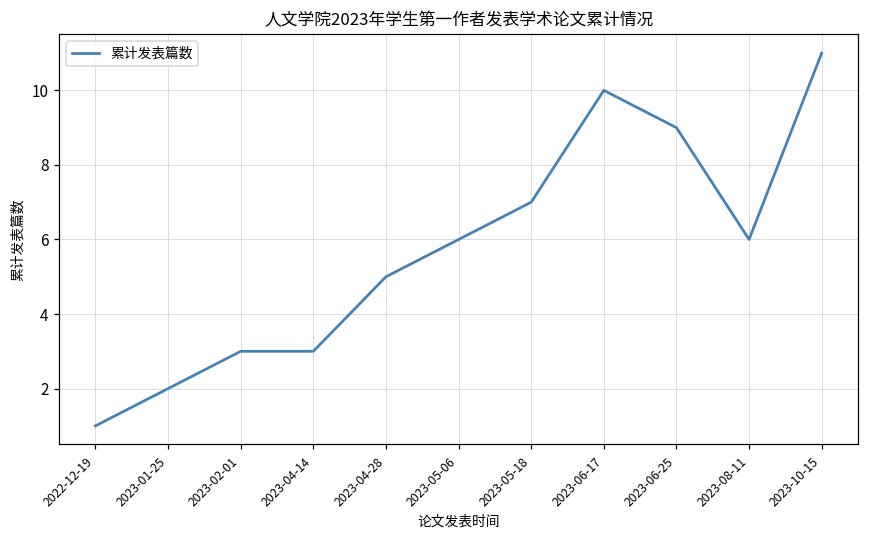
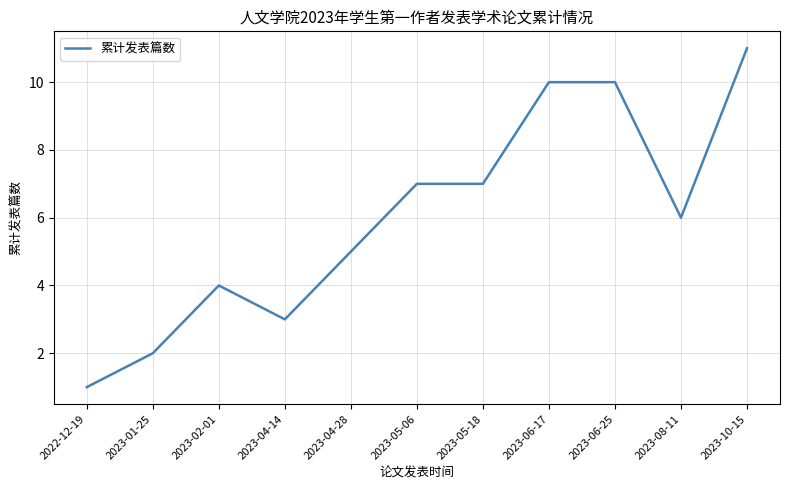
  {
    "2022-12-19": 1,
    "2023-01-25": 2,
-   "2023-02-01": 3,
+   "2023-02-01": 4,
    "2023-04-14": 3,
    "2023-04-28": 5,
-   "2023-05-06": 6,
+   "2023-05-06": 7,
    "2023-05-18": 7,
    "2023-06-17": 10,
-   "2023-06-25": 9,
+   "2023-06-25": 10,
    "2023-08-11": 6,
    "2023-10-15": 11
  }
